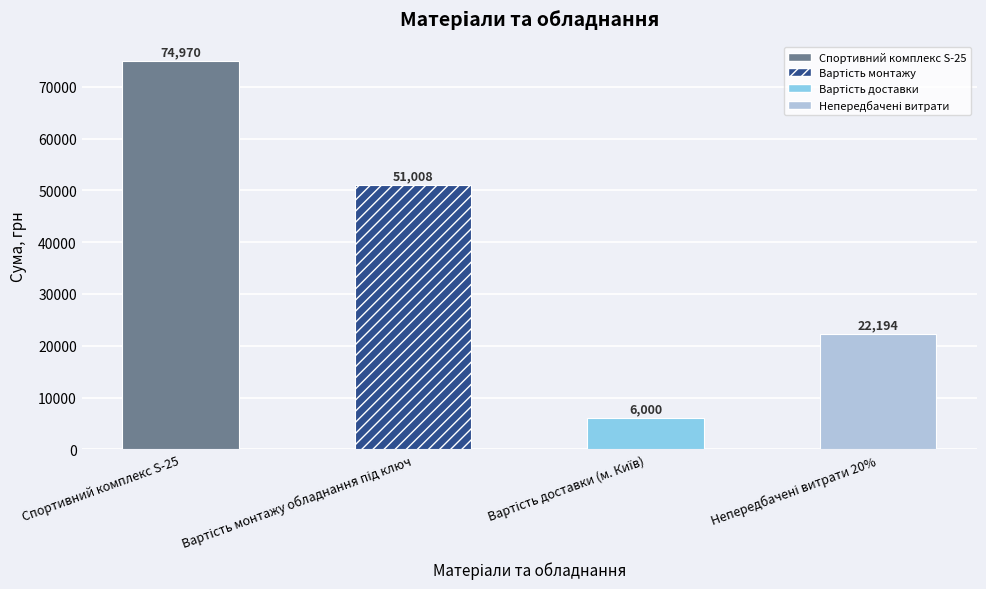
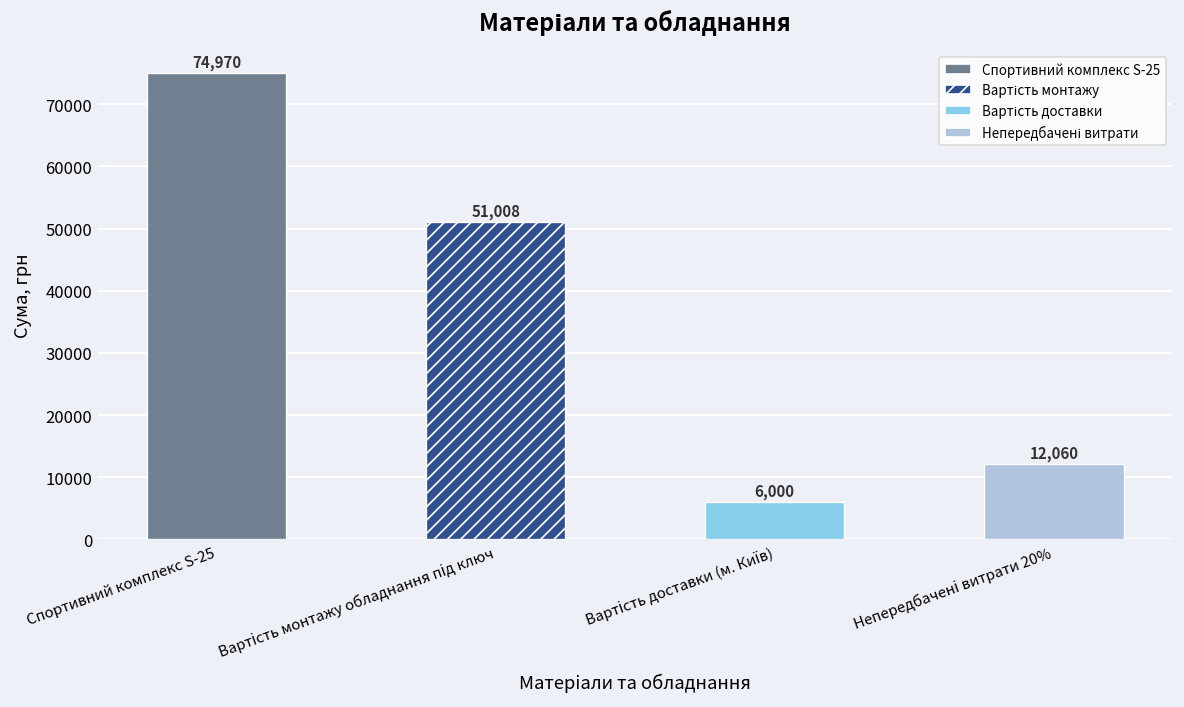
  {
    "Спортивний комплекс S-25": "74,970",
    "Вартість монтажу обладнання під ключ": "51,008",
    "Вартість доставки (м. Київ)": "6,000",
-   "Непередбачені витрати 20%": "22,194"
+   "Непередбачені витрати 20%": "12,060"
  }
